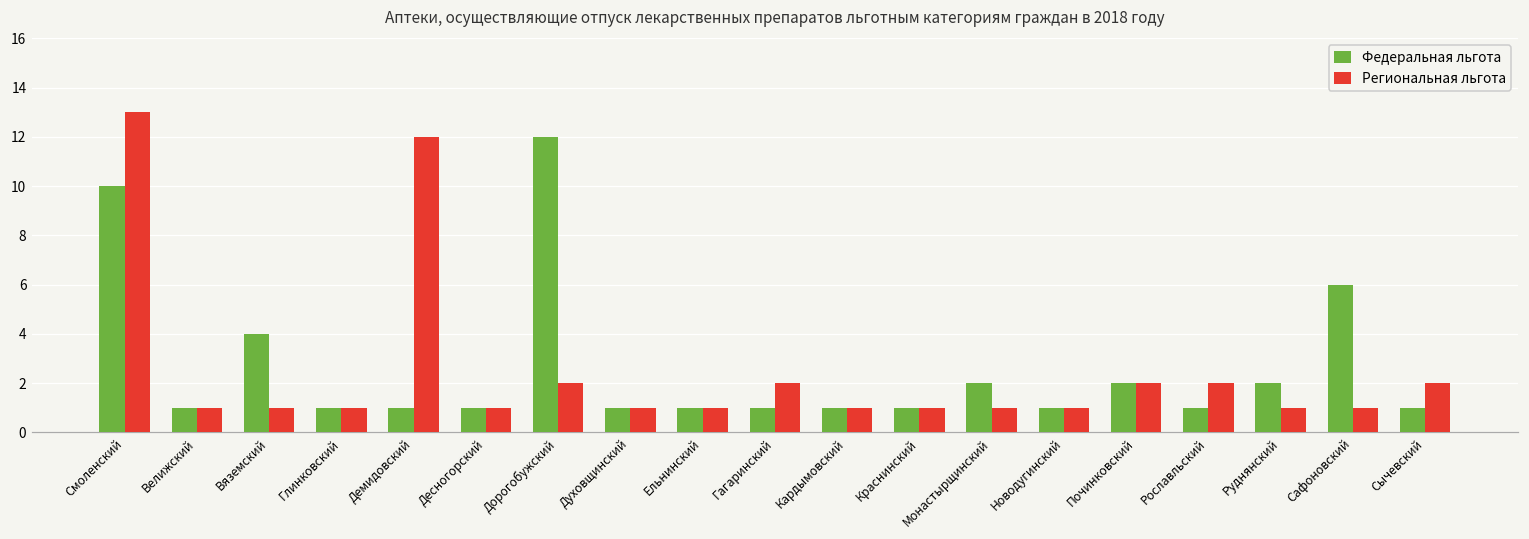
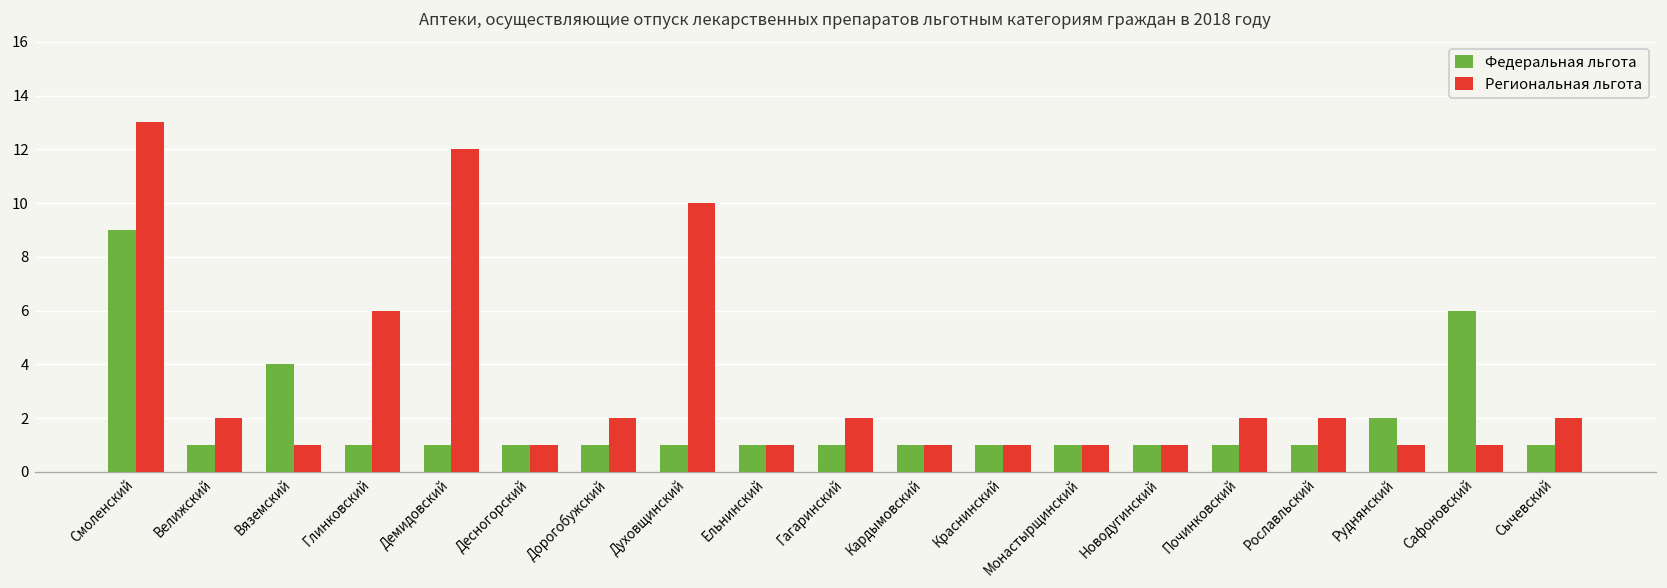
  {
    "Федеральная льгота": {
-     "Смоленский": 10,
+     "Смоленский": 9,
      "Велижский": 1,
      "Вяземский": 4,
      "Глинковский": 1,
      "Демидовский": 1,
      "Десногорский": 1,
-     "Дорогобужский": 12,
+     "Дорогобужский": 1,
      "Духовщинский": 1,
      "Ельнинский": 1,
      "Гагаринский": 1,
      "Кардымовский": 1,
      "Краснинский": 1,
-     "Монастырщинский": 2,
+     "Монастырщинский": 1,
      "Новодугинский": 1,
-     "Починковский": 2,
+     "Починковский": 1,
      "Рославльский": 1,
      "Руднянский": 2,
      "Сафоновский": 6,
      "Сычевский": 1
    },
    "Региональная льгота": {
      "Смоленский": 13,
-     "Велижский": 1,
+     "Велижский": 2,
      "Вяземский": 1,
-     "Глинковский": 1,
+     "Глинковский": 6,
      "Демидовский": 12,
      "Десногорский": 1,
      "Дорогобужский": 2,
-     "Духовщинский": 1,
+     "Духовщинский": 10,
      "Ельнинский": 1,
      "Гагаринский": 2,
      "Кардымовский": 1,
      "Краснинский": 1,
      "Монастырщинский": 1,
      "Новодугинский": 1,
      "Починковский": 2,
      "Рославльский": 2,
      "Руднянский": 1,
      "Сафоновский": 1,
      "Сычевский": 2
    }
  }
